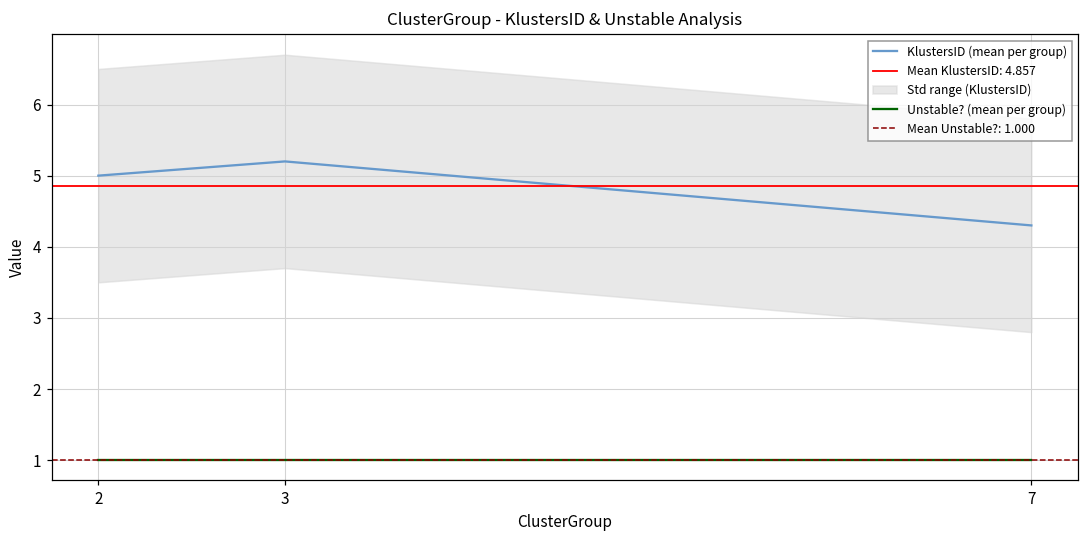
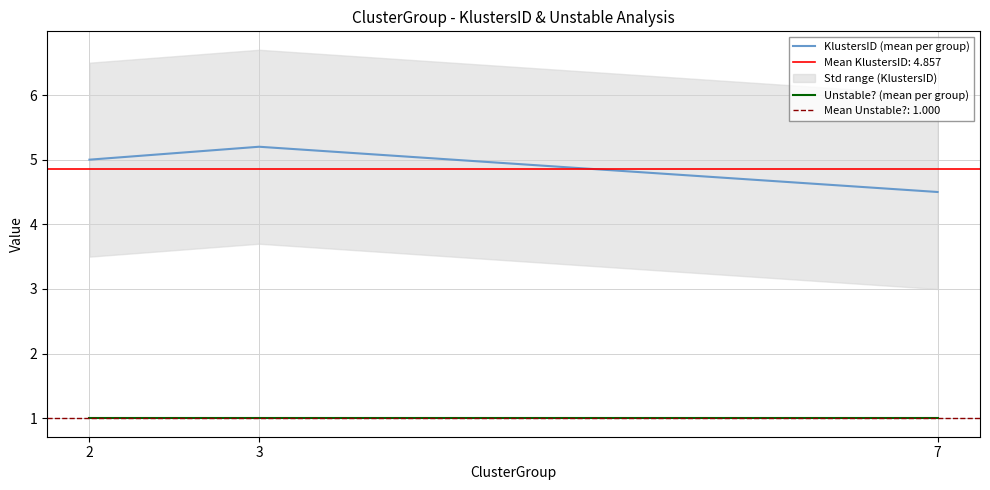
  {
    "KlustersID (mean per group)": {
      "2": 5.0,
      "3": 5.2,
-     "7": 4.3
+     "7": 4.5
    },
    "Unstable? (mean per group)": {
      "2": 1.0,
      "3": 1.0,
      "7": 1.0
    }
  }
